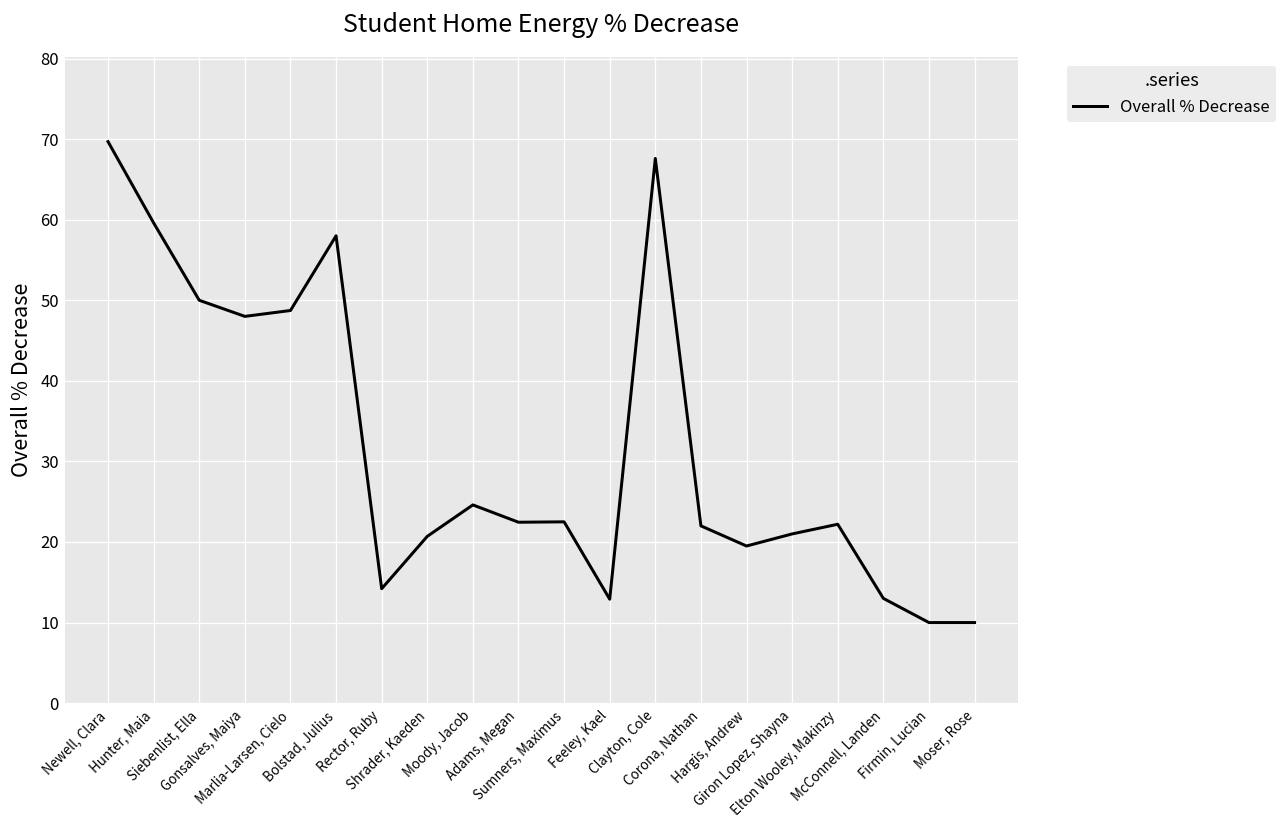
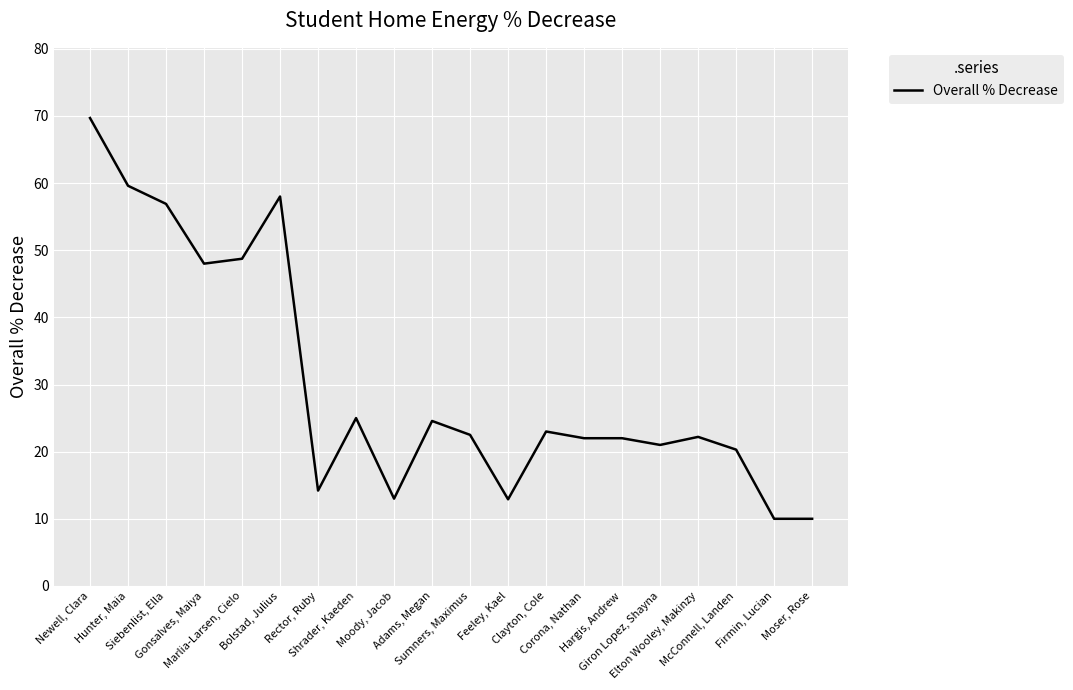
  {
    "Newell, Clara": 70,
    "Hunter, Maia": 60,
-   "Siebenlist, Ella": 50,
+   "Siebenlist, Ella": 57,
    "Gonsalves, Maiya": 48,
    "Marlia-Larsen, Cielo": 49,
    "Bolstad, Julius": 58,
    "Rector, Ruby": 14,
-   "Shrader, Kaeden": 21,
-   "Moody, Jacob": 25,
-   "Adams, Megan": 22,
+   "Shrader, Kaeden": 25,
+   "Moody, Jacob": 13,
+   "Adams, Megan": 25,
    "Sumners, Maximus": 23,
    "Feeley, Kael": 13,
-   "Clayton, Cole": 68,
+   "Clayton, Cole": 23,
    "Corona, Nathan": 22,
-   "Hargis, Andrew": 20,
+   "Hargis, Andrew": 22,
    "Giron Lopez, Shayna": 21,
    "Elton Wooley, Makinzy": 22,
-   "McConnell, Landen": 13,
+   "McConnell, Landen": 20,
    "Firmin, Lucian": 10,
    "Moser, Rose": 10
  }
